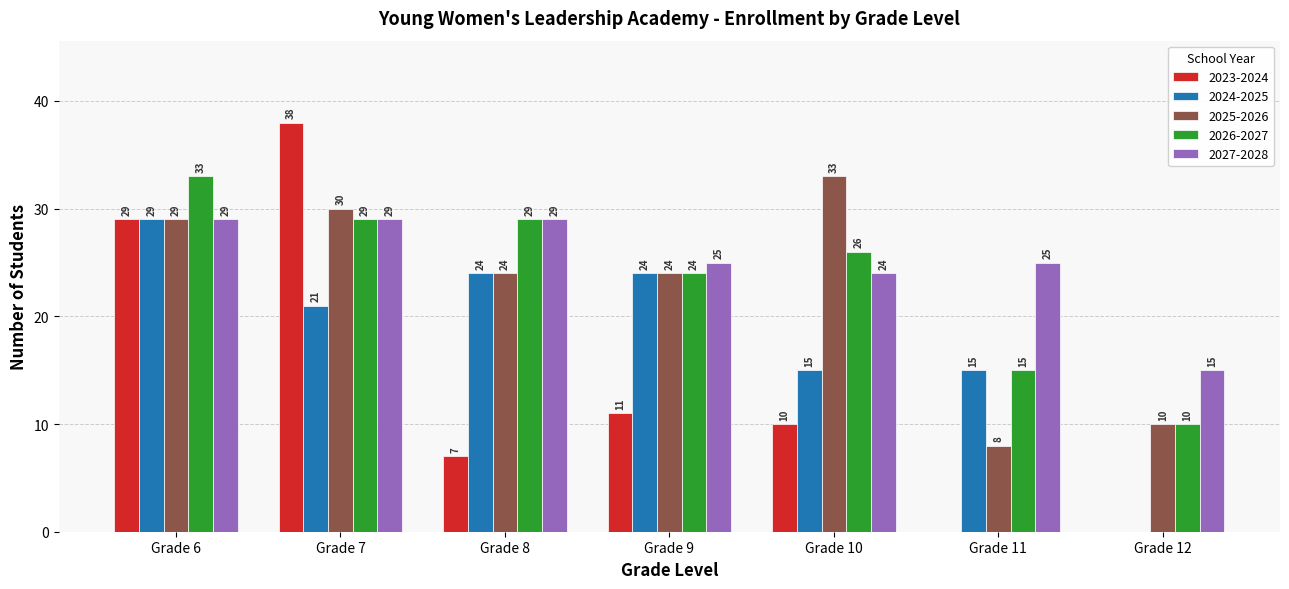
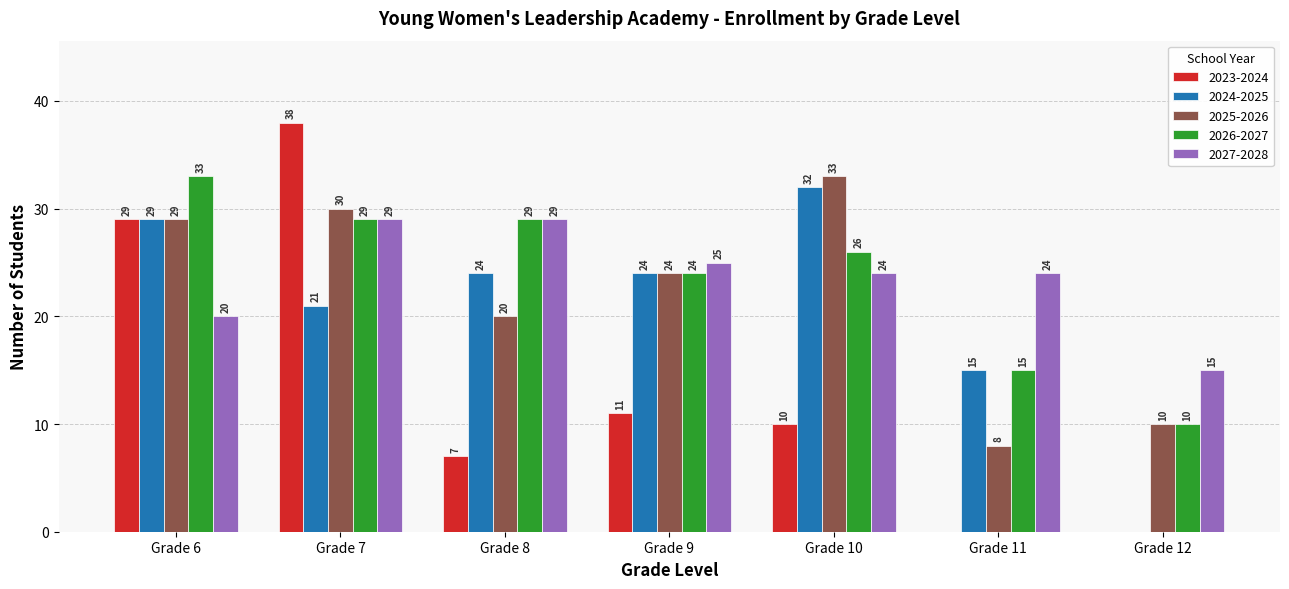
  {
    "2023-2024": {
      "Grade 6": 29,
      "Grade 7": 38,
      "Grade 8": 7,
      "Grade 9": 11,
      "Grade 10": 10
    },
    "2024-2025": {
      "Grade 6": 29,
      "Grade 7": 21,
      "Grade 8": 24,
      "Grade 9": 24,
-     "Grade 10": 15,
+     "Grade 10": 32,
      "Grade 11": 15
    },
    "2025-2026": {
      "Grade 6": 29,
      "Grade 7": 30,
-     "Grade 8": 24,
+     "Grade 8": 20,
      "Grade 9": 24,
      "Grade 10": 33,
      "Grade 11": 8,
      "Grade 12": 10
    },
    "2026-2027": {
      "Grade 6": 33,
      "Grade 7": 29,
      "Grade 8": 29,
      "Grade 9": 24,
      "Grade 10": 26,
      "Grade 11": 15,
      "Grade 12": 10
    },
    "2027-2028": {
-     "Grade 6": 29,
+     "Grade 6": 20,
      "Grade 7": 29,
      "Grade 8": 29,
      "Grade 9": 25,
      "Grade 10": 24,
-     "Grade 11": 25,
+     "Grade 11": 24,
      "Grade 12": 15
    }
  }
